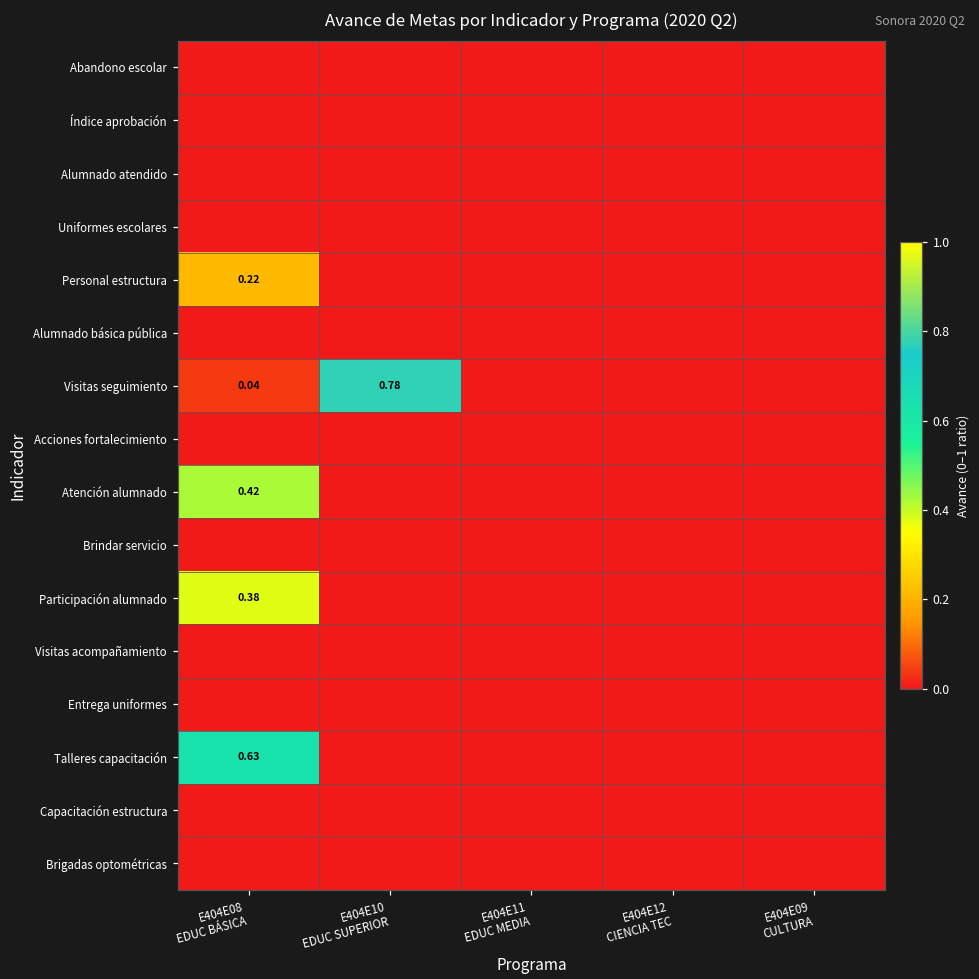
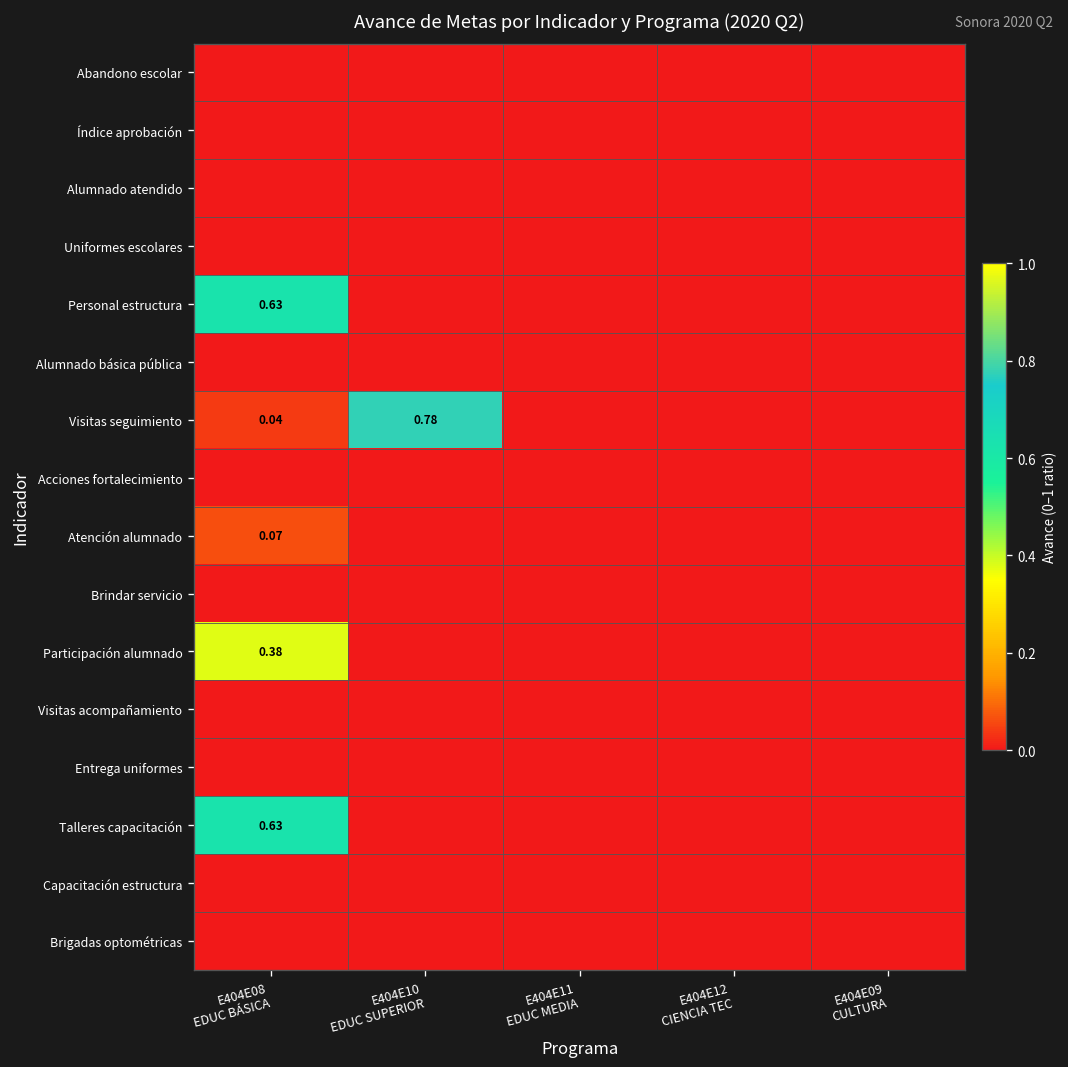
  {
    "Personal estructura": {
-     "E404E08 EDUC BÁSICA": 0.22
+     "E404E08 EDUC BÁSICA": 0.63
    },
    "Visitas seguimiento": {
      "E404E08 EDUC BÁSICA": 0.04,
      "E404E10 EDUC SUPERIOR": 0.78
    },
    "Atención alumnado": {
-     "E404E08 EDUC BÁSICA": 0.42
+     "E404E08 EDUC BÁSICA": 0.07
    },
    "Participación alumnado": {
      "E404E08 EDUC BÁSICA": 0.38
    },
    "Talleres capacitación": {
      "E404E08 EDUC BÁSICA": 0.63
    }
  }
